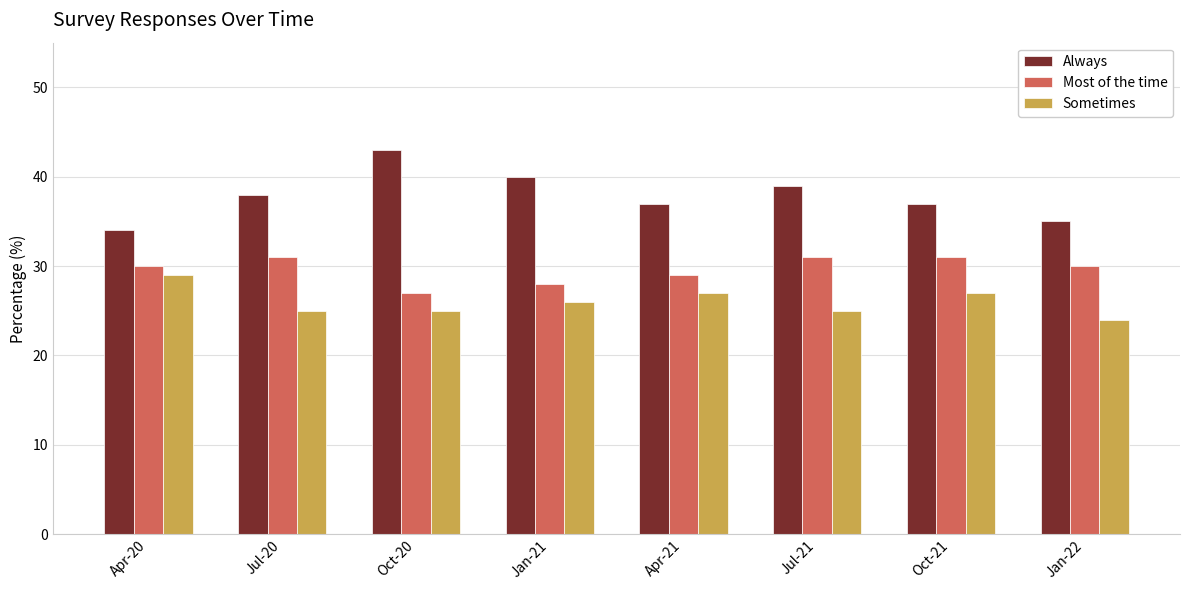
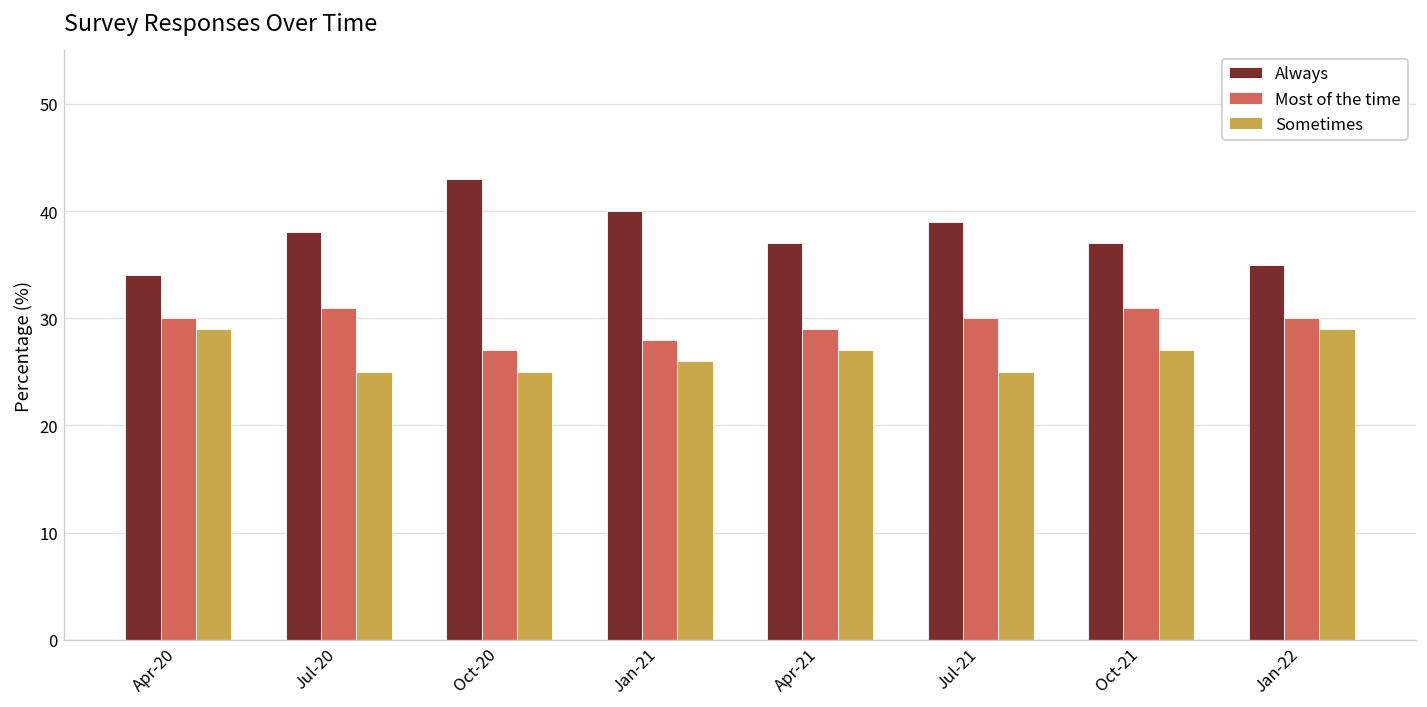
  {
    "Always": {
      "Apr-20": 34,
      "Jul-20": 38,
      "Oct-20": 43,
      "Jan-21": 40,
      "Apr-21": 37,
      "Jul-21": 39,
      "Oct-21": 37,
      "Jan-22": 35
    },
    "Most of the time": {
      "Apr-20": 30,
      "Jul-20": 31,
      "Oct-20": 27,
      "Jan-21": 28,
      "Apr-21": 29,
-     "Jul-21": 31,
+     "Jul-21": 30,
      "Oct-21": 31,
      "Jan-22": 30
    },
    "Sometimes": {
      "Apr-20": 29,
      "Jul-20": 25,
      "Oct-20": 25,
      "Jan-21": 26,
      "Apr-21": 27,
      "Jul-21": 25,
      "Oct-21": 27,
-     "Jan-22": 24
+     "Jan-22": 29
    }
  }
